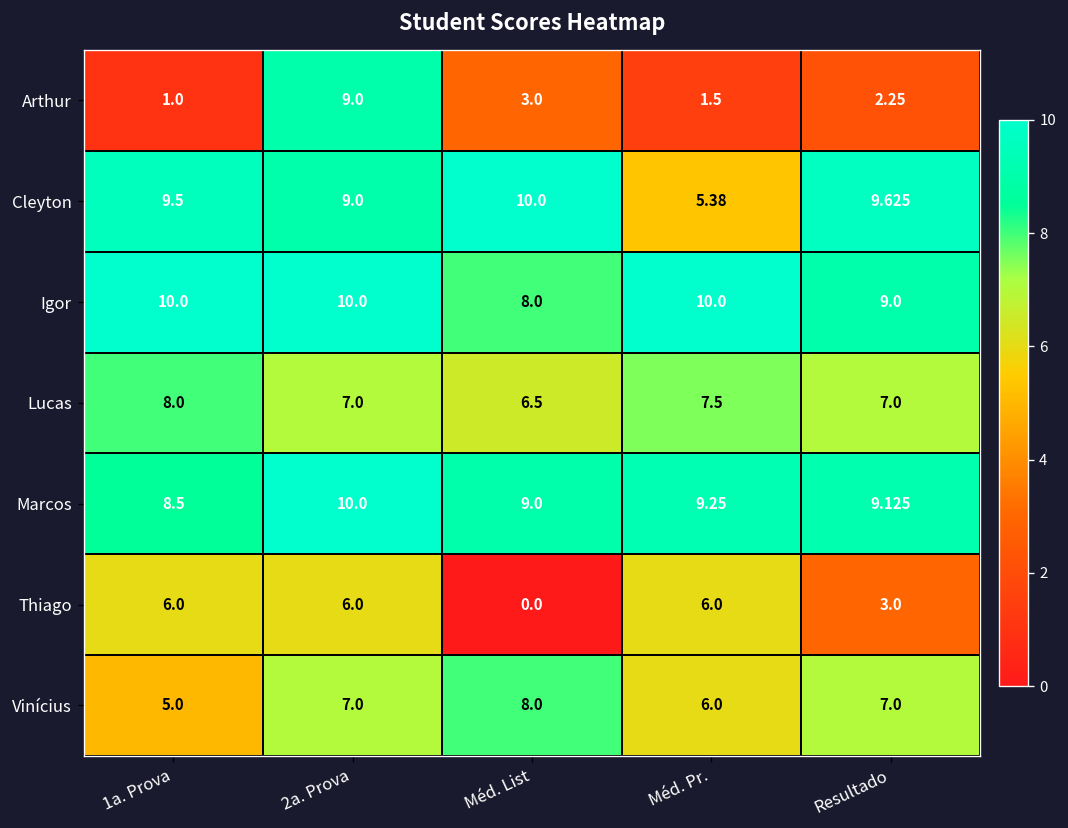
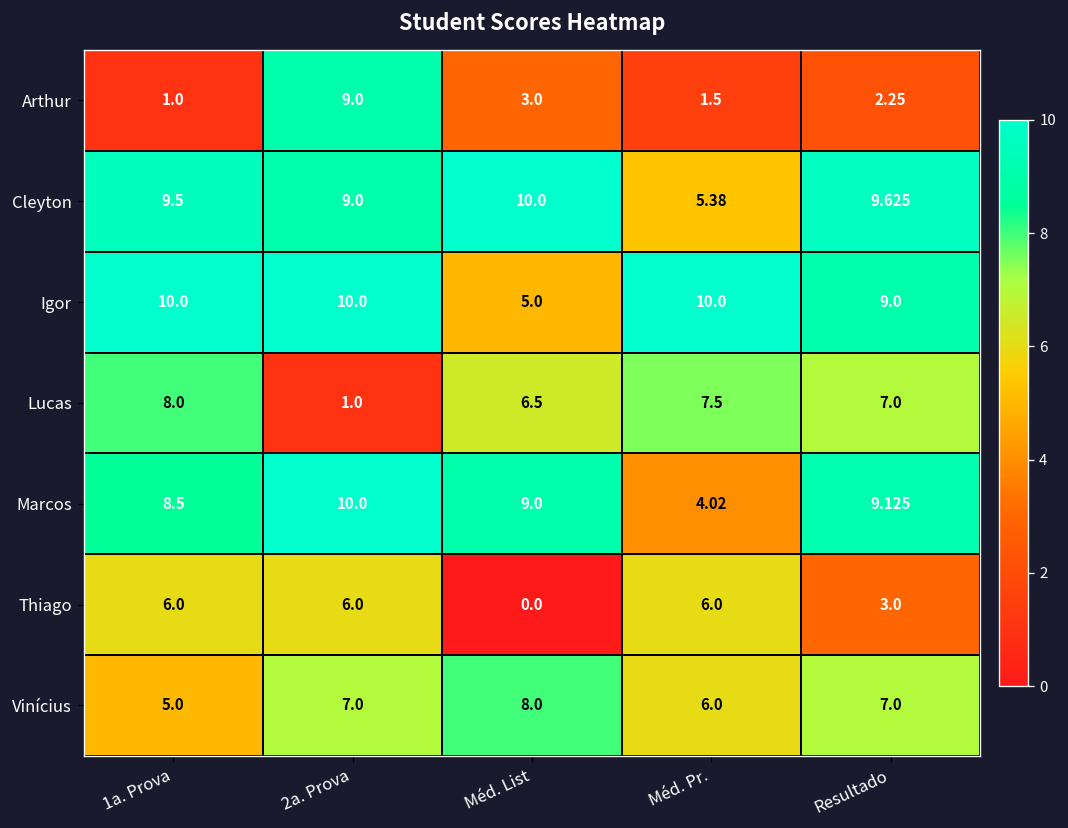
  {
    "Arthur": {
      "1a. Prova": 1.0,
      "2a. Prova": 9.0,
      "Méd. List": 3.0,
      "Méd. Pr.": 1.5,
      "Resultado": 2.25
    },
    "Cleyton": {
      "1a. Prova": 9.5,
      "2a. Prova": 9.0,
      "Méd. List": 10.0,
      "Méd. Pr.": 5.38,
      "Resultado": 9.625
    },
    "Igor": {
      "1a. Prova": 10.0,
      "2a. Prova": 10.0,
-     "Méd. List": 8.0,
+     "Méd. List": 5.0,
      "Méd. Pr.": 10.0,
      "Resultado": 9.0
    },
    "Lucas": {
      "1a. Prova": 8.0,
-     "2a. Prova": 7.0,
+     "2a. Prova": 1.0,
      "Méd. List": 6.5,
      "Méd. Pr.": 7.5,
      "Resultado": 7.0
    },
    "Marcos": {
      "1a. Prova": 8.5,
      "2a. Prova": 10.0,
      "Méd. List": 9.0,
-     "Méd. Pr.": 9.25,
+     "Méd. Pr.": 4.02,
      "Resultado": 9.125
    },
    "Thiago": {
      "1a. Prova": 6.0,
      "2a. Prova": 6.0,
      "Méd. List": 0.0,
      "Méd. Pr.": 6.0,
      "Resultado": 3.0
    },
    "Vinícius": {
      "1a. Prova": 5.0,
      "2a. Prova": 7.0,
      "Méd. List": 8.0,
      "Méd. Pr.": 6.0,
      "Resultado": 7.0
    }
  }
